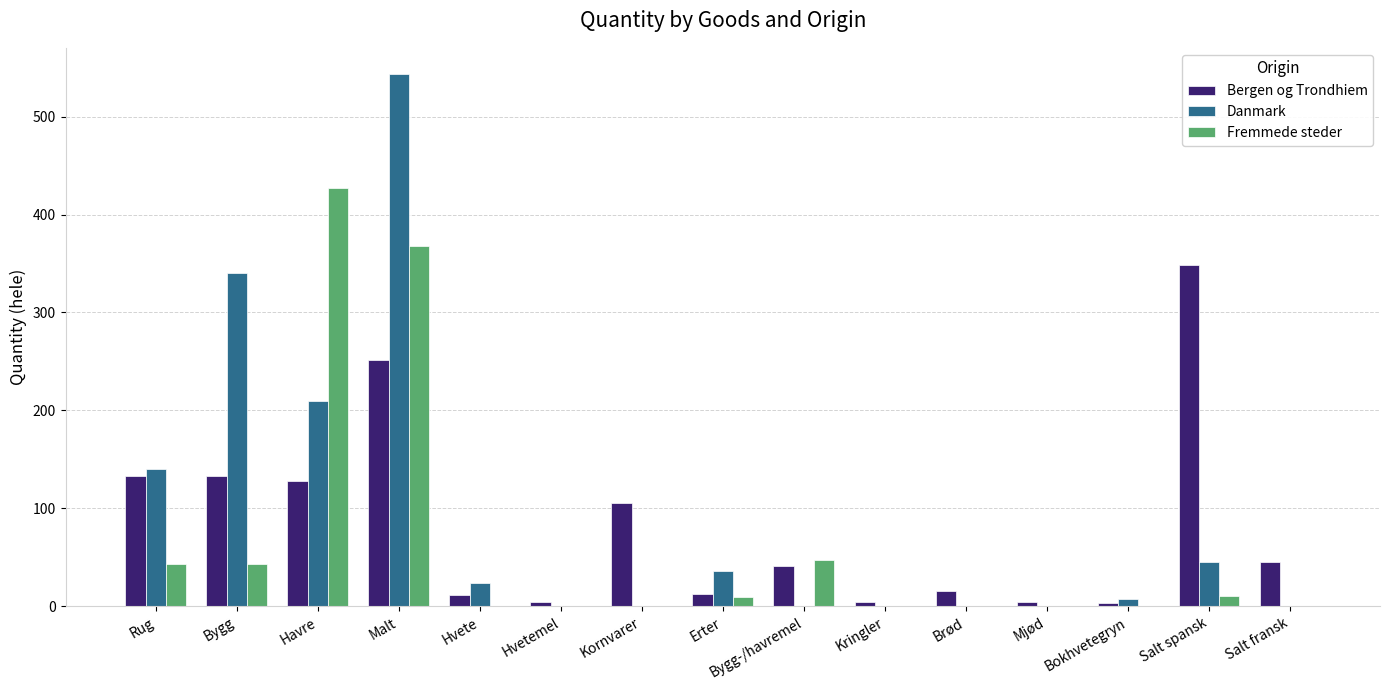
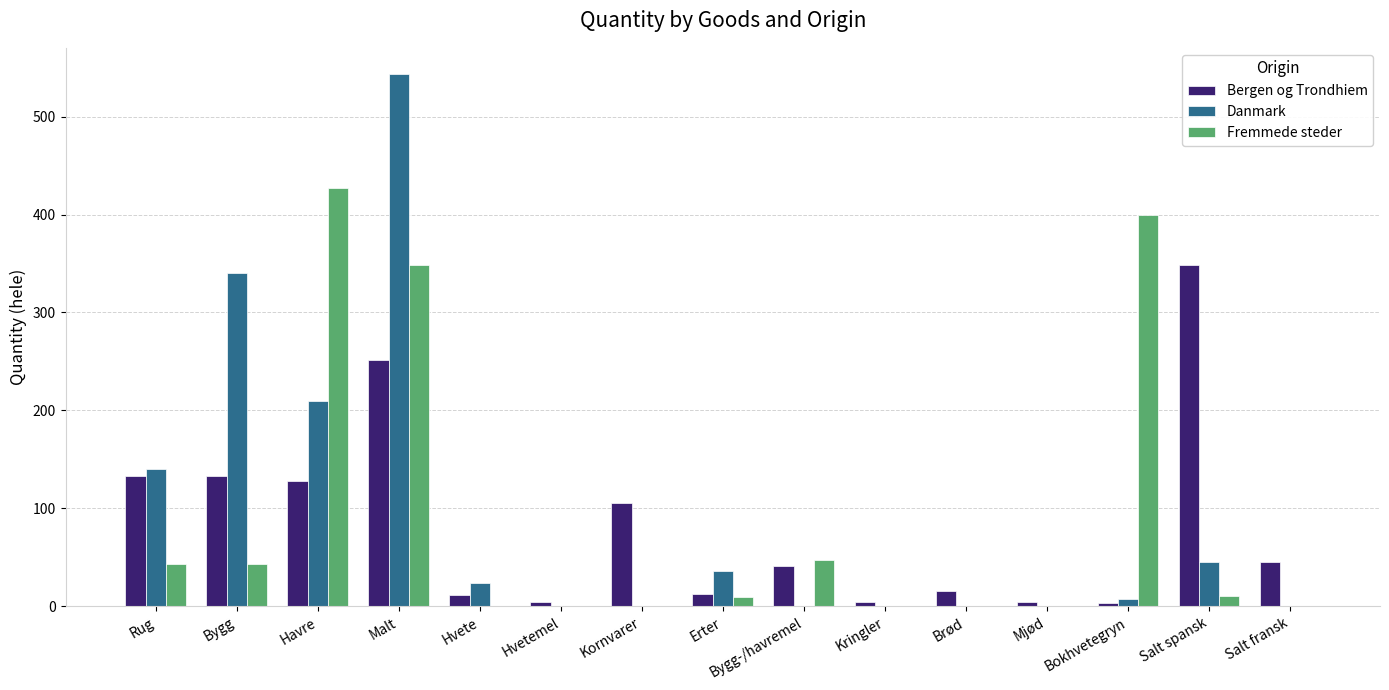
  {
    "Bergen og Trondhiem": {
      "Rug": 130,
      "Bygg": 130,
      "Havre": 130,
      "Malt": 250,
      "Hvete": 10,
      "Hvetemel": 10,
      "Kornvarer": 110,
      "Erter": 10,
      "Bygg-/havremel": 40,
      "Kringler": 10,
      "Brød": 20,
      "Mjød": 10,
      "Bokhvetegryn": 0,
      "Salt spansk": 350,
      "Salt fransk": 50
    },
    "Danmark": {
      "Rug": 140,
      "Bygg": 340,
      "Havre": 210,
      "Malt": 540,
      "Hvete": 20,
      "Hvetemel": 0,
      "Kornvarer": 0,
      "Erter": 40,
      "Bygg-/havremel": 0,
      "Kringler": 0,
      "Brød": 0,
      "Mjød": 0,
      "Bokhvetegryn": 10,
      "Salt spansk": 50,
      "Salt fransk": 0
    },
    "Fremmede steder": {
      "Rug": 40,
      "Bygg": 40,
      "Havre": 430,
-     "Malt": 370,
+     "Malt": 350,
      "Hvete": 0,
      "Hvetemel": 0,
      "Kornvarer": 0,
      "Erter": 10,
      "Bygg-/havremel": 50,
      "Kringler": 0,
      "Brød": 0,
      "Mjød": 0,
-     "Bokhvetegryn": 0,
+     "Bokhvetegryn": 400,
      "Salt spansk": 10,
      "Salt fransk": 0
    }
  }
